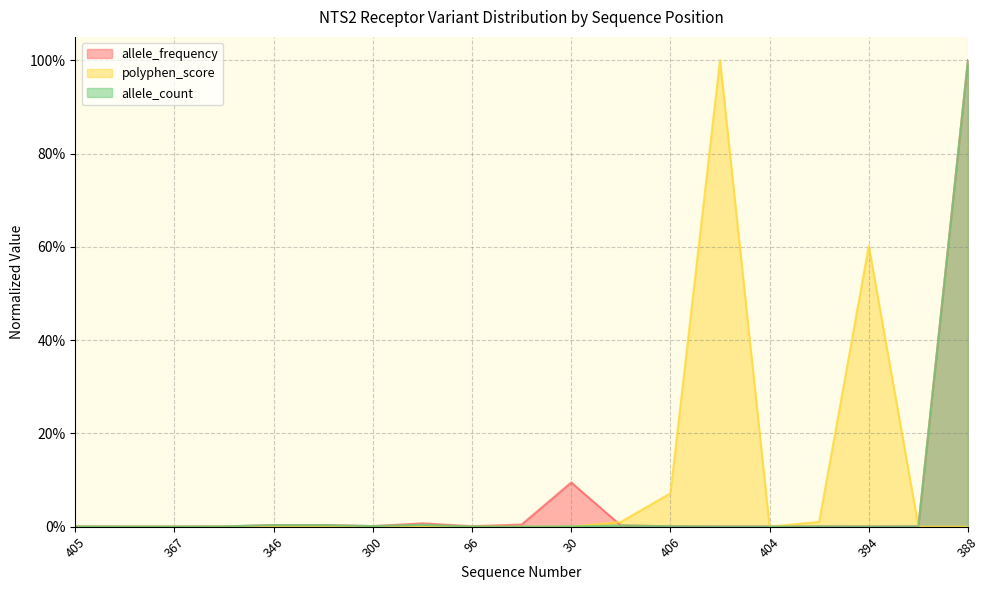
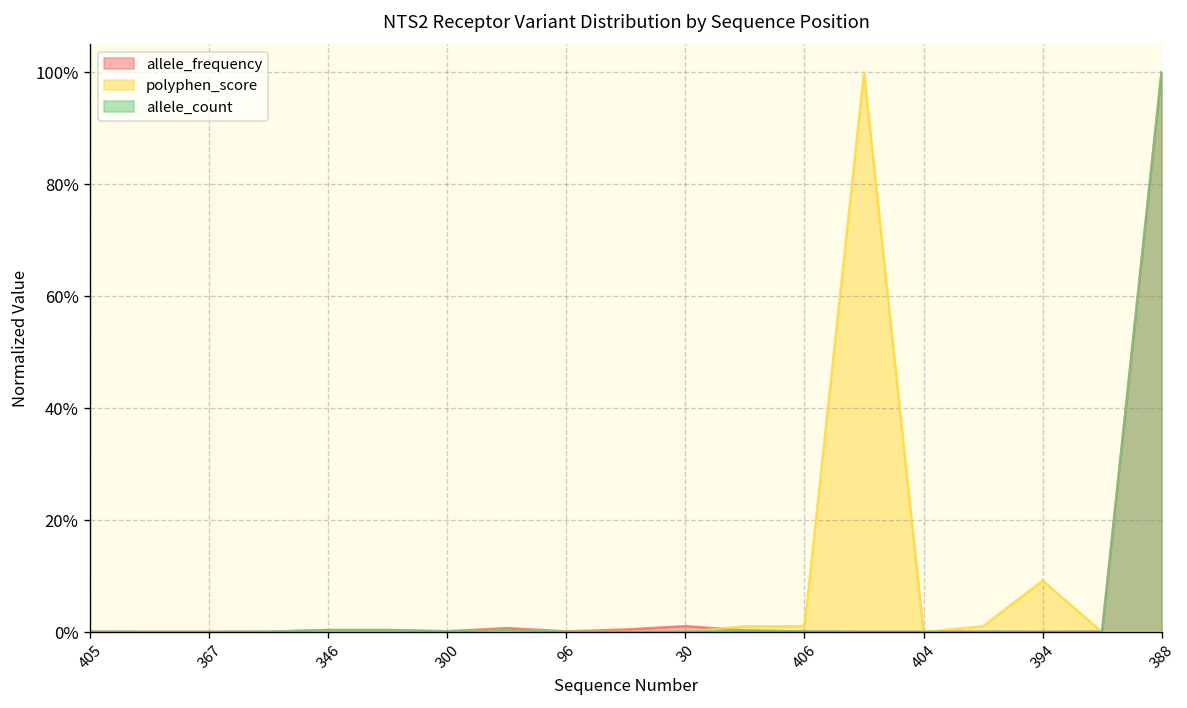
  {
    "allele_frequency": {
-     "30": "9%"
+     "30": "1%"
    },
    "polyphen_score": {
-     "406": "7%",
-     "394": "60%",
+     "406": "1%",
+     "394": "9%",
      "388": "0%"
    }
  }
